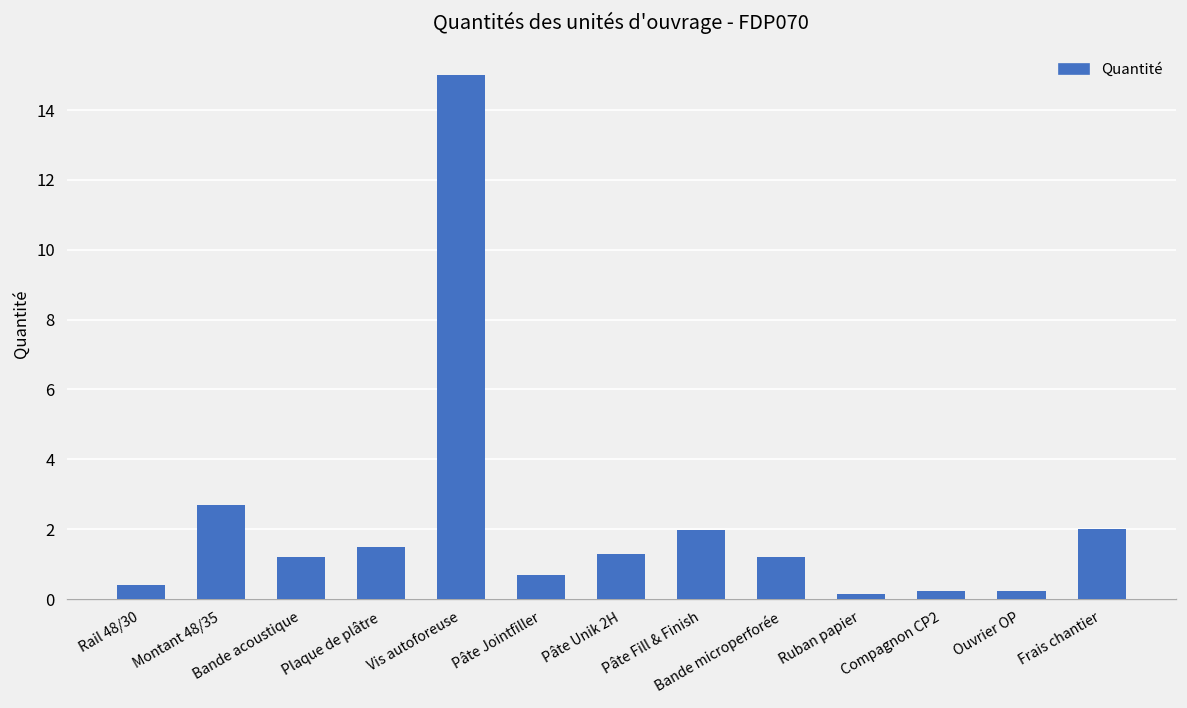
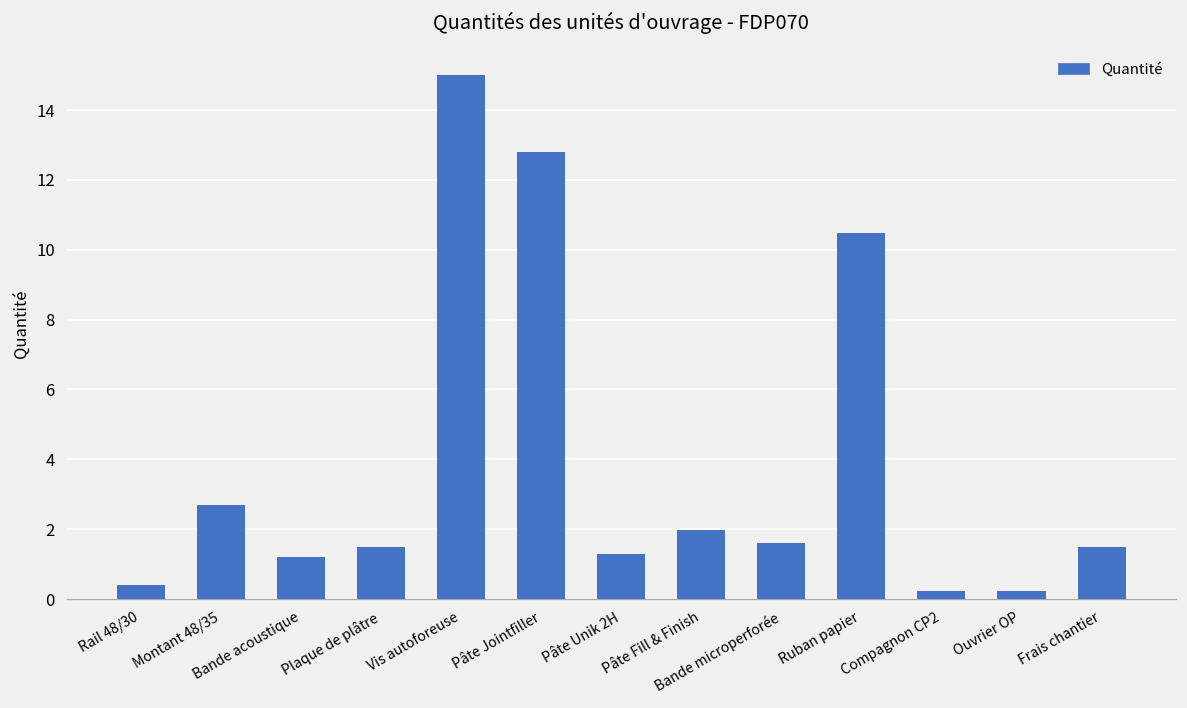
  {
    "Rail 48/30": 0.4,
    "Montant 48/35": 2.7,
    "Bande acoustique": 1.2,
    "Plaque de plâtre": 1.5,
    "Vis autoforeuse": 15.0,
-   "Pâte Jointfiller": 0.7,
+   "Pâte Jointfiller": 12.8,
    "Pâte Unik 2H": 1.3,
    "Pâte Fill & Finish": 2.0,
-   "Bande microperforée": 1.2,
-   "Ruban papier": 0.2,
+   "Bande microperforée": 1.6,
+   "Ruban papier": 10.5,
    "Compagnon CP2": 0.2,
    "Ouvrier OP": 0.2,
-   "Frais chantier": 2.0
+   "Frais chantier": 1.5
  }
